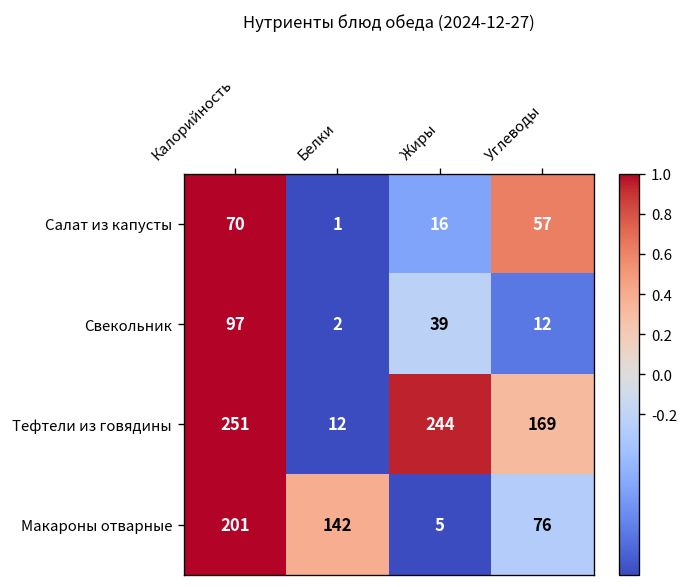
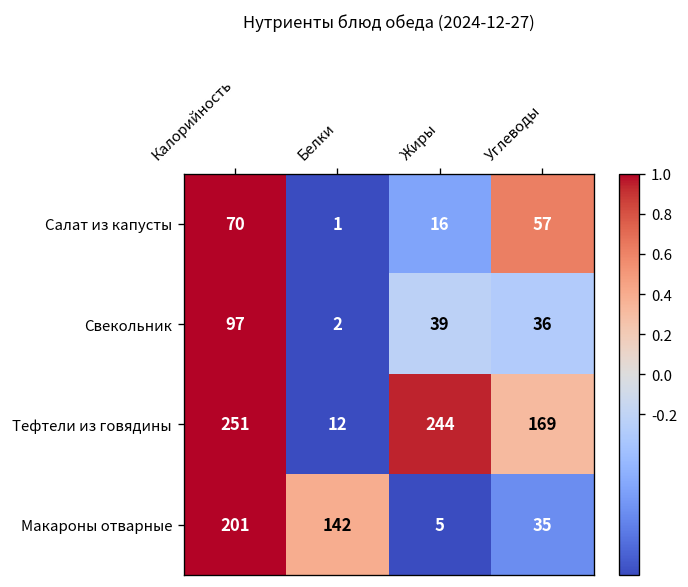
  {
    "Салат из капусты": {
      "Калорийность": 70,
      "Белки": 1,
      "Жиры": 16,
      "Углеводы": 57
    },
    "Свекольник": {
      "Калорийность": 97,
      "Белки": 2,
      "Жиры": 39,
-     "Углеводы": 12
+     "Углеводы": 36
    },
    "Тефтели из говядины": {
      "Калорийность": 251,
      "Белки": 12,
      "Жиры": 244,
      "Углеводы": 169
    },
    "Макароны отварные": {
      "Калорийность": 201,
      "Белки": 142,
      "Жиры": 5,
-     "Углеводы": 76
+     "Углеводы": 35
    }
  }
